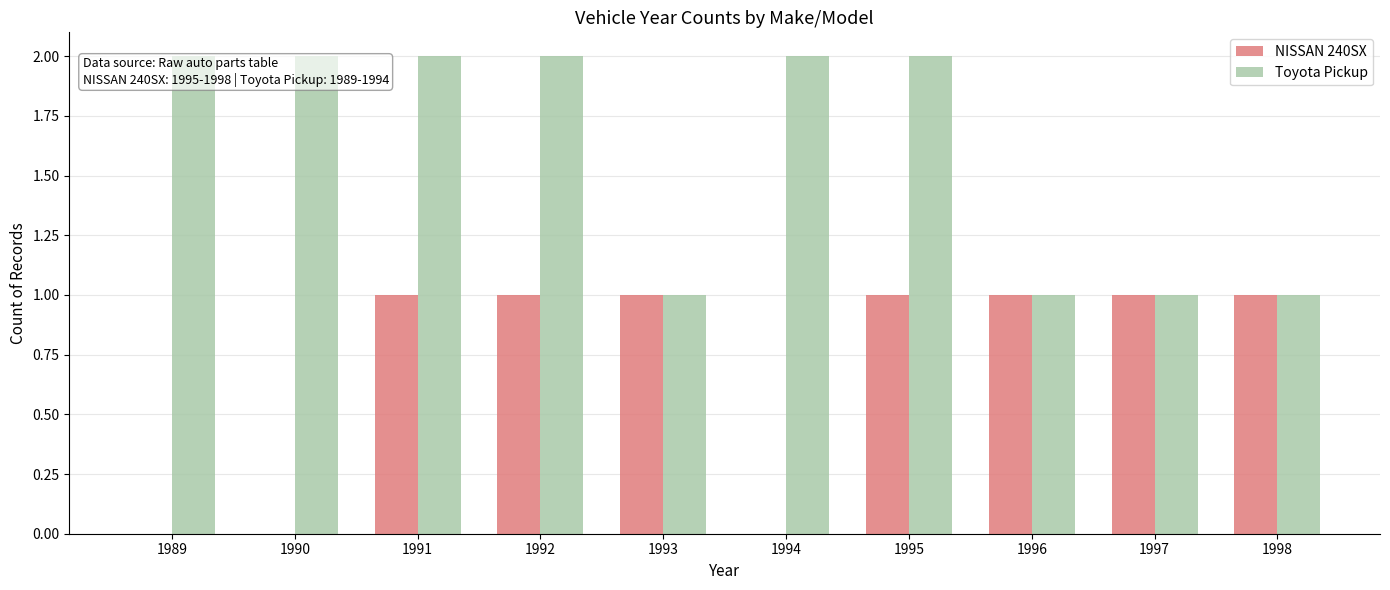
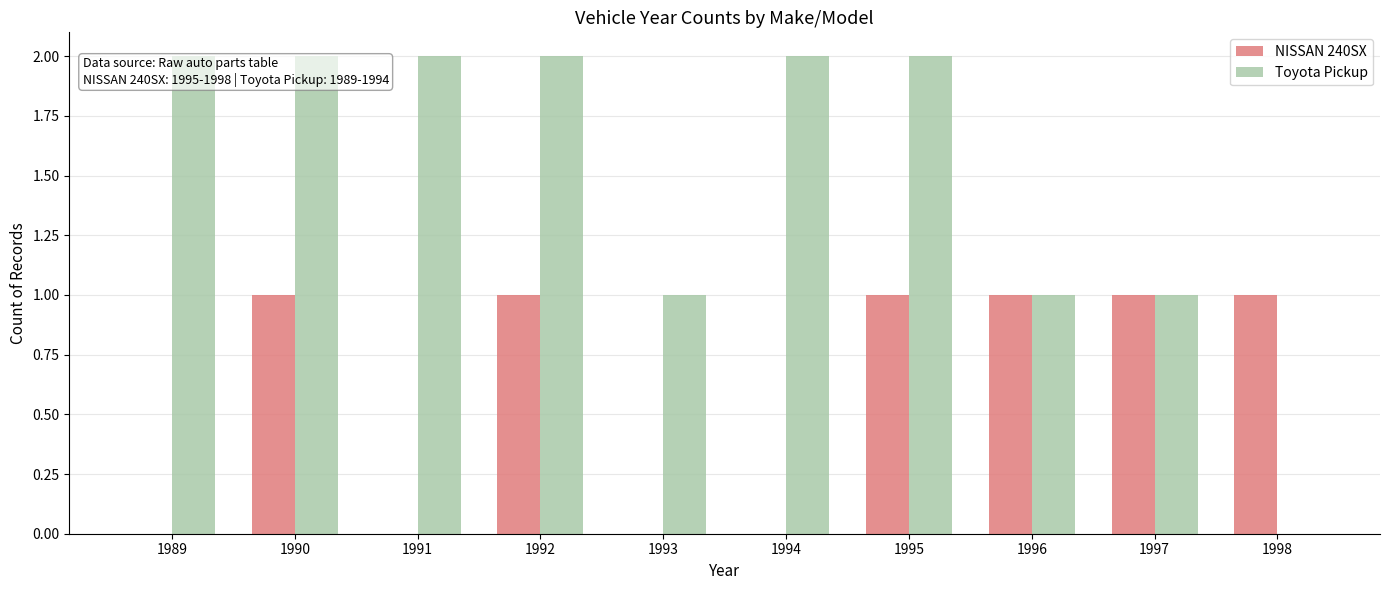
  {
    "NISSAN 240SX": {
      "1989": 0,
-     "1990": 0,
-     "1991": 1,
+     "1990": 1,
+     "1991": 0,
      "1992": 1,
-     "1993": 1,
+     "1993": 0,
      "1994": 0,
      "1995": 1,
      "1996": 1,
      "1997": 1,
      "1998": 1
    },
    "Toyota Pickup": {
      "1991": 2,
      "1992": 2,
      "1993": 1,
      "1994": 2,
      "1995": 2,
      "1996": 1,
      "1997": 1,
-     "1998": 1
+     "1998": 0
    }
  }
